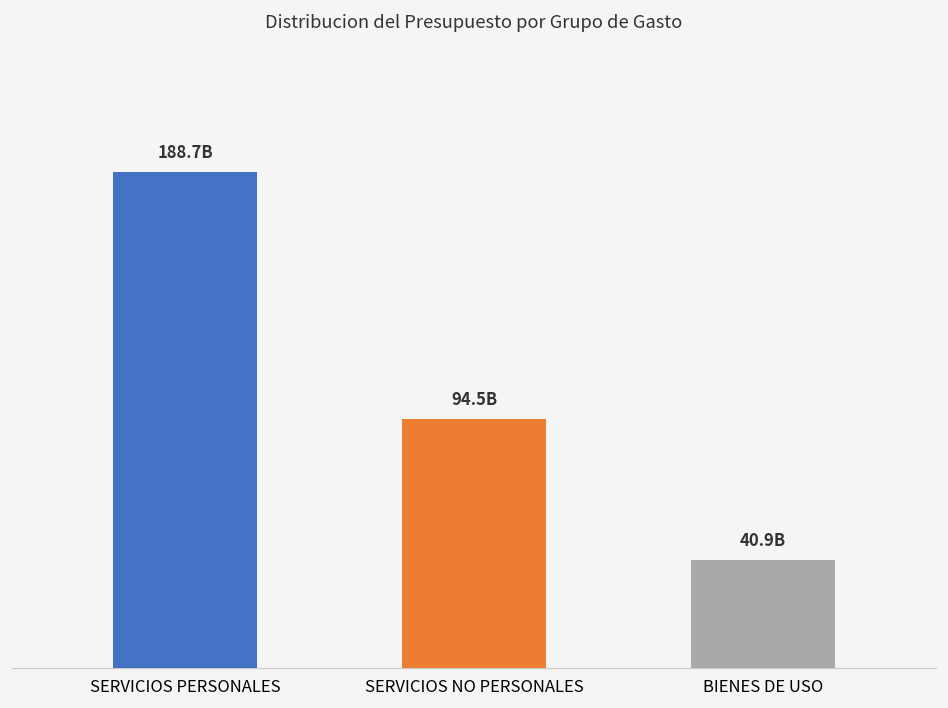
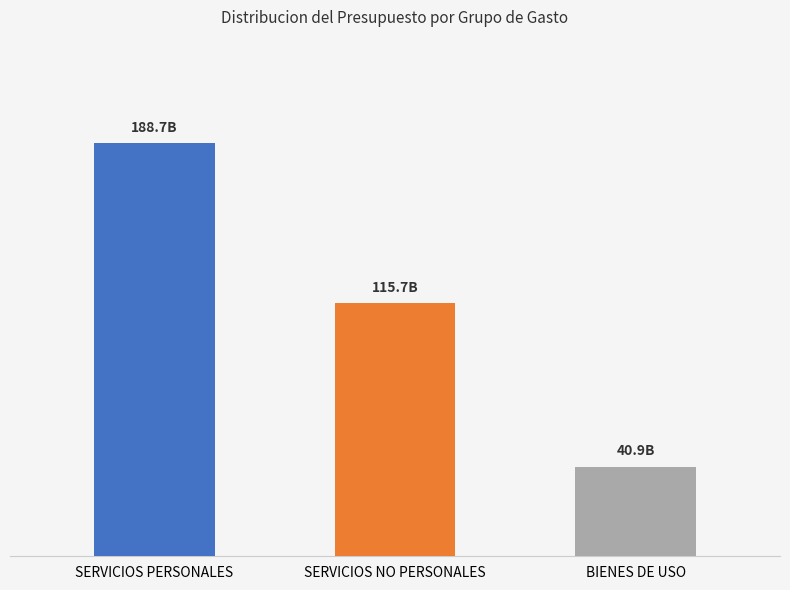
  {
    "SERVICIOS PERSONALES": "188.7B",
-   "SERVICIOS NO PERSONALES": "94.5B",
+   "SERVICIOS NO PERSONALES": "115.7B",
    "BIENES DE USO": "40.9B"
  }
